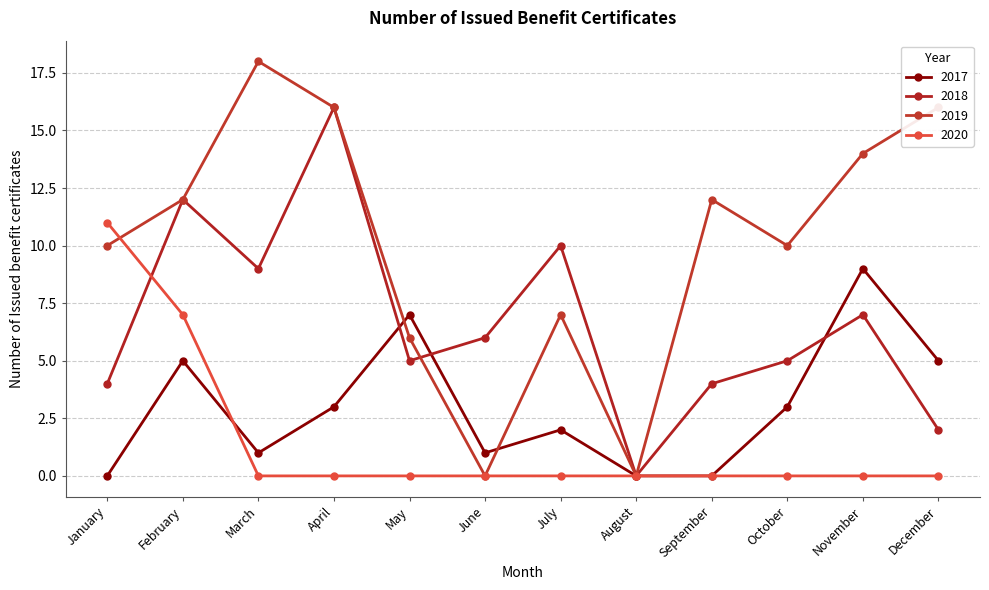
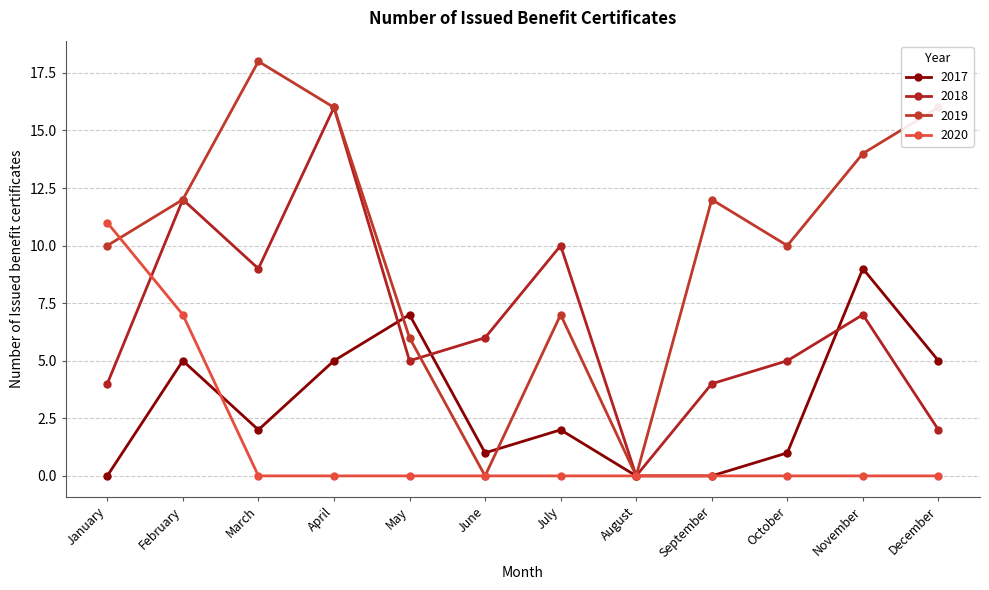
  {
    "2017": {
      "January": 0,
      "February": 5,
-     "March": 1,
-     "April": 3,
+     "March": 2,
+     "April": 5,
      "May": 7,
      "June": 1,
      "July": 2,
-     "October": 3,
+     "October": 1,
      "November": 9,
      "December": 5
    }
  }
